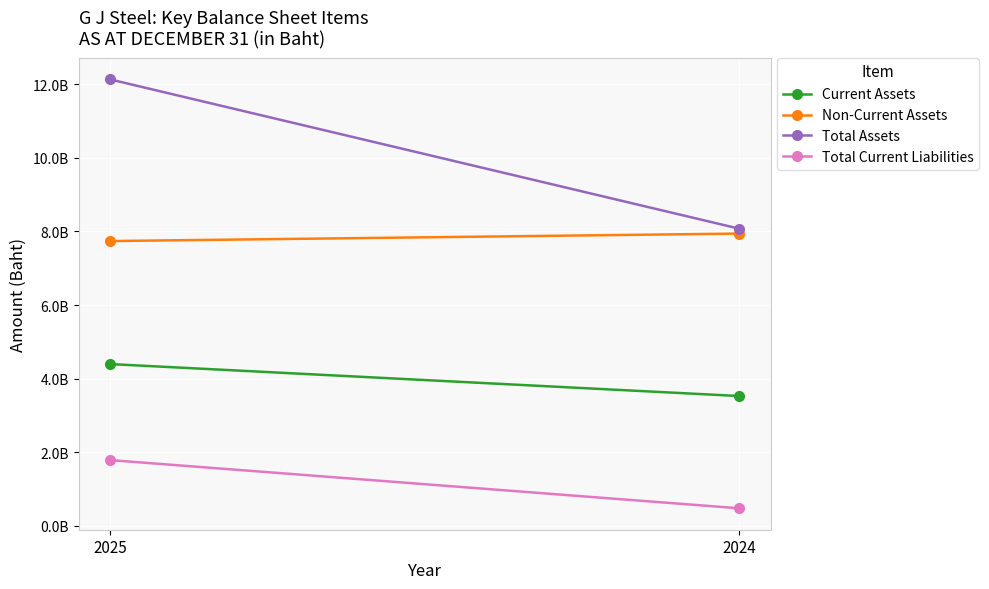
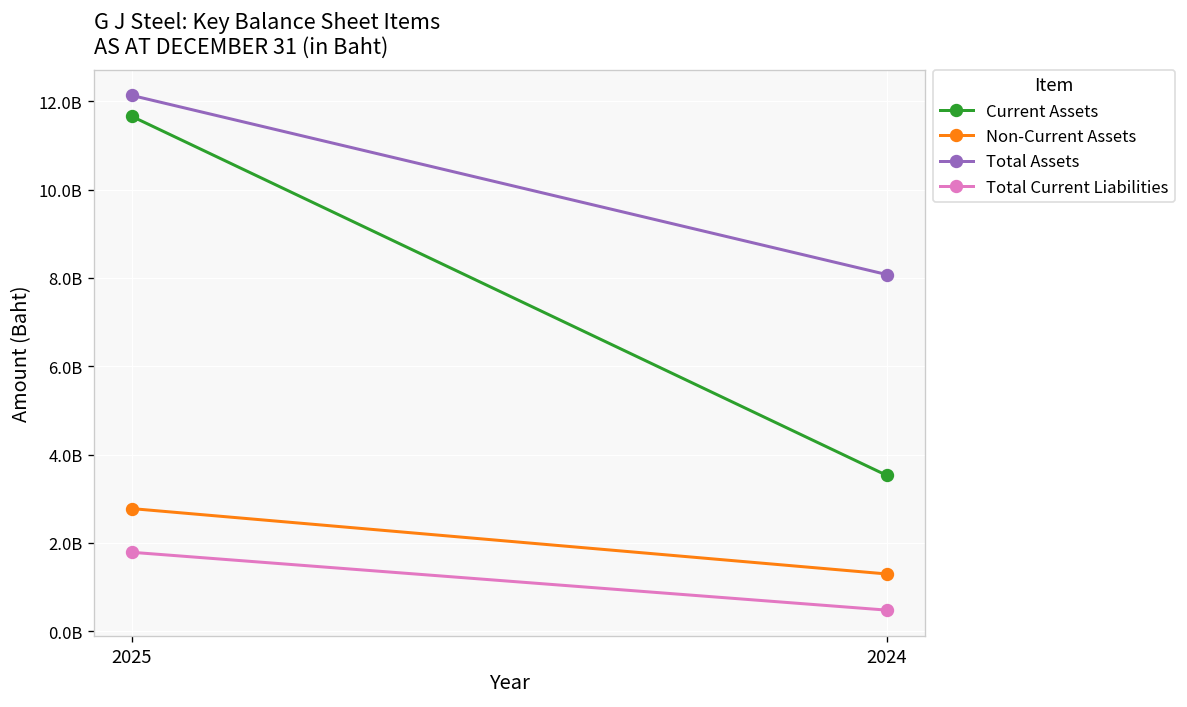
  {
    "Current Assets": {
-     "2025": 4400000000,
+     "2025": 11700000000,
      "2024": 3500000000
    },
    "Non-Current Assets": {
-     "2025": 7700000000,
-     "2024": 7900000000
+     "2025": 2800000000,
+     "2024": 1300000000
    },
    "Total Assets": {
      "2025": 12100000000,
      "2024": 8100000000
    },
    "Total Current Liabilities": {
      "2025": 1800000000,
      "2024": 500000000
    }
  }
